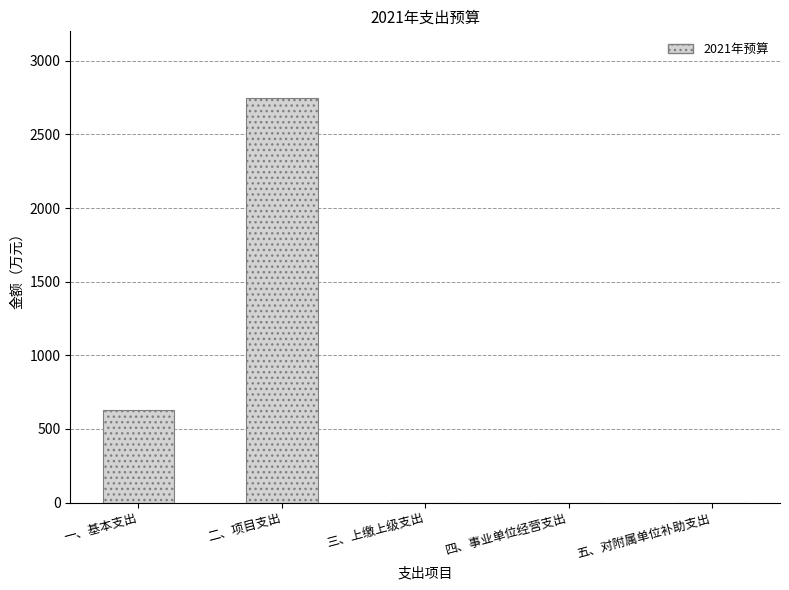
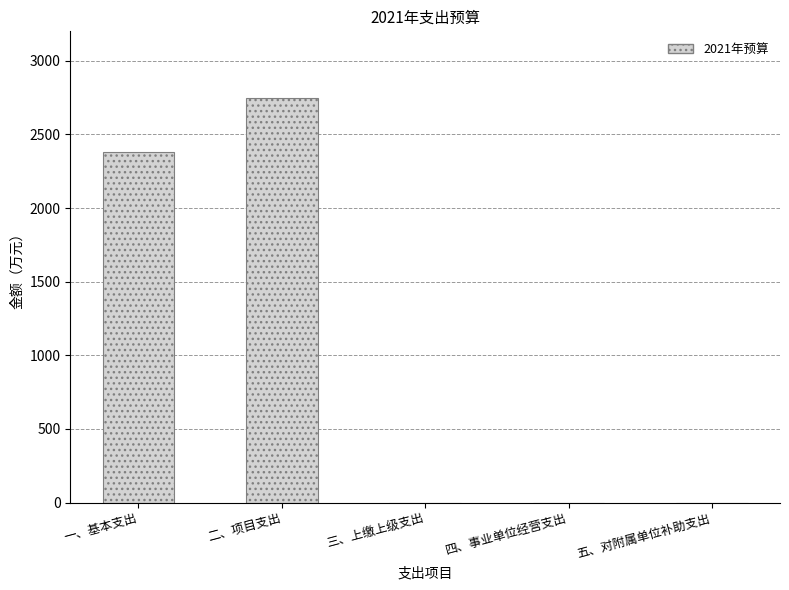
  {
-   "一、基本支出": 630,
+   "一、基本支出": 2380,
    "二、项目支出": 2750,
    "三、上缴上级支出": 0,
    "四、事业单位经营支出": 0,
    "五、对附属单位补助支出": 0
  }
